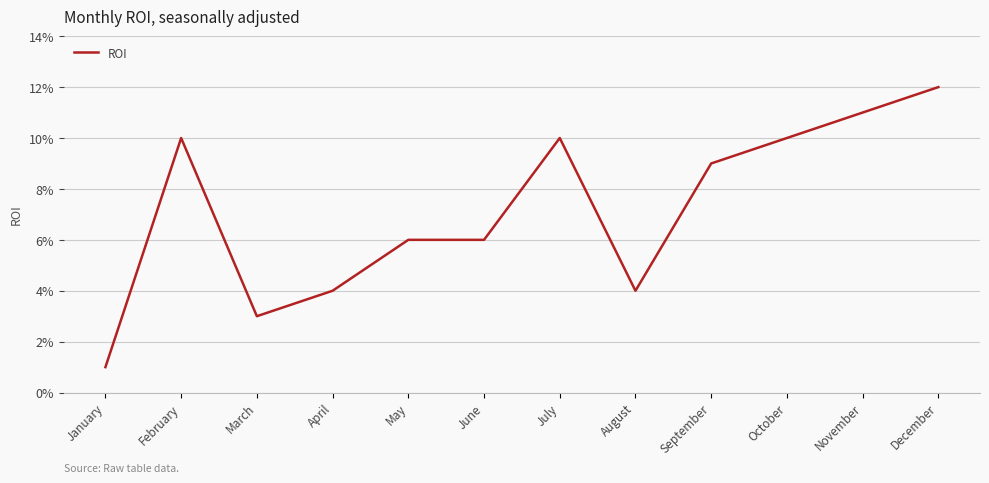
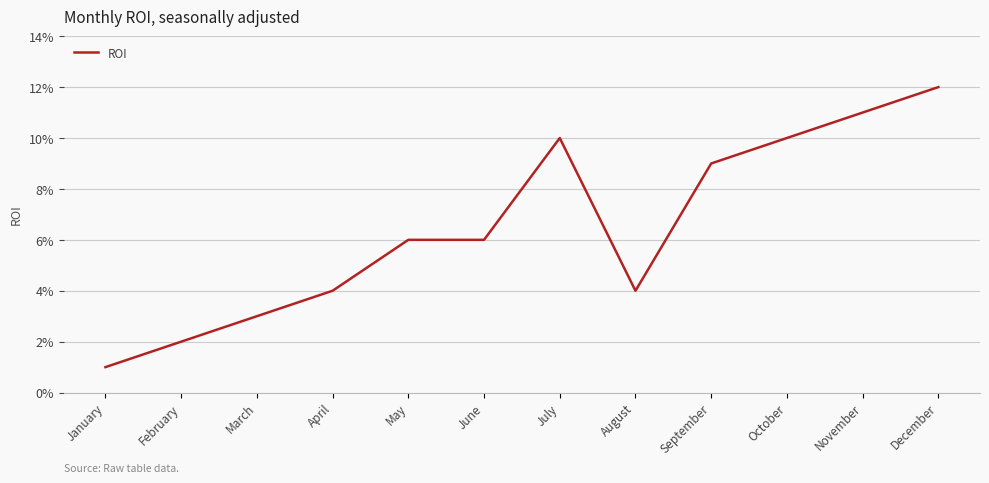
  {
    "January": "1.0%",
-   "February": "10.0%",
+   "February": "2.0%",
    "March": "3.0%",
    "April": "4.0%",
    "May": "6.0%",
    "June": "6.0%",
    "July": "10.0%",
    "August": "4.0%",
    "September": "9.0%",
    "October": "10.0%",
    "November": "11.0%",
    "December": "12.0%"
  }
